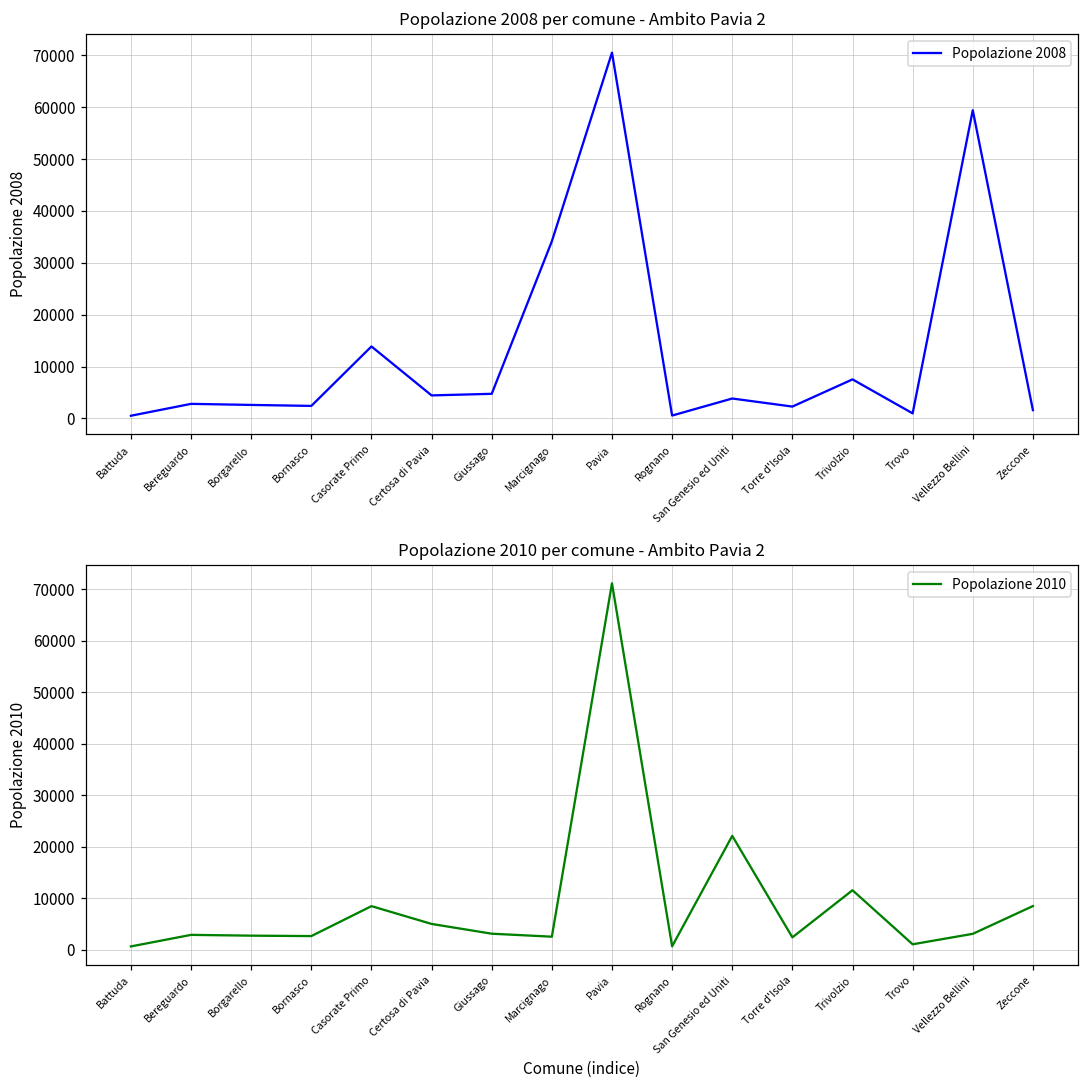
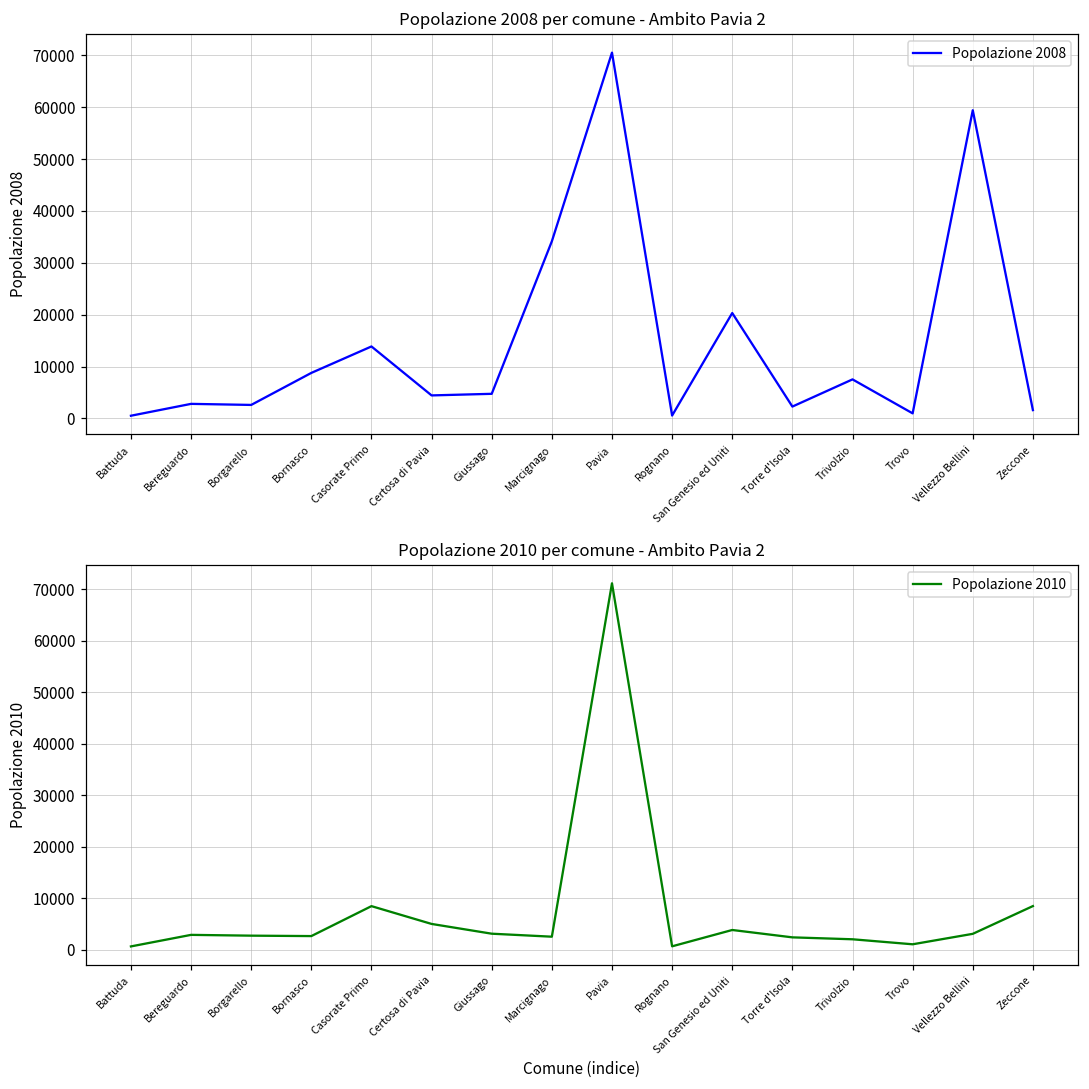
  {
    "Popolazione 2008 per comune - Ambito Pavia 2": {
      "Battuda": 1000,
      "Bereguardo": 3000,
      "Borgarello": 3000,
-     "Bornasco": 2000,
+     "Bornasco": 9000,
      "Casorate Primo": 14000,
      "Certosa di Pavia": 4000,
      "Giussago": 5000,
      "Marcignago": 34000,
      "Pavia": 71000,
      "Rognano": 1000,
-     "San Genesio ed Uniti": 4000,
+     "San Genesio ed Uniti": 20000,
      "Torre d'Isola": 2000,
      "Trivolzio": 8000,
      "Trovo": 1000,
      "Vellezzo Bellini": 59000,
      "Zeccone": 2000
    },
    "Popolazione 2010 per comune - Ambito Pavia 2": {
      "Battuda": 1000,
      "Bereguardo": 3000,
      "Borgarello": 3000,
      "Bornasco": 3000,
      "Casorate Primo": 8000,
      "Certosa di Pavia": 5000,
      "Giussago": 3000,
      "Marcignago": 2000,
      "Pavia": 71000,
      "Rognano": 1000,
-     "San Genesio ed Uniti": 22000,
+     "San Genesio ed Uniti": 4000,
      "Torre d'Isola": 2000,
-     "Trivolzio": 12000,
+     "Trivolzio": 2000,
      "Trovo": 1000,
      "Vellezzo Bellini": 3000,
      "Zeccone": 8000
    }
  }
